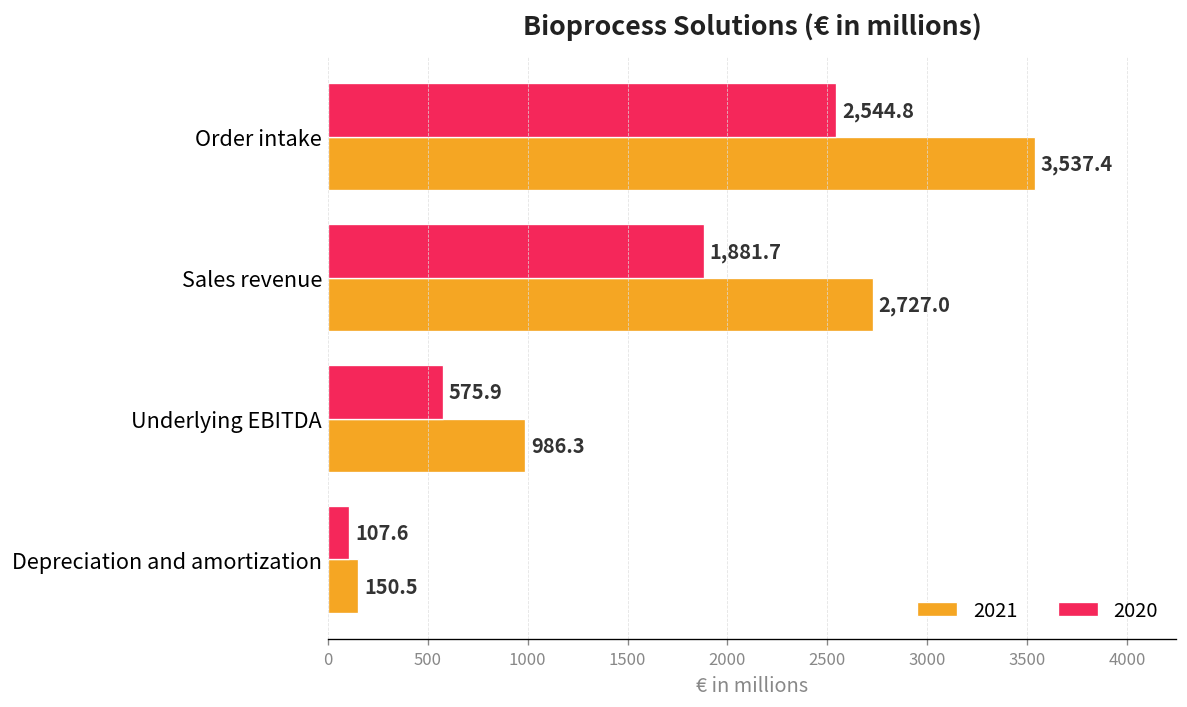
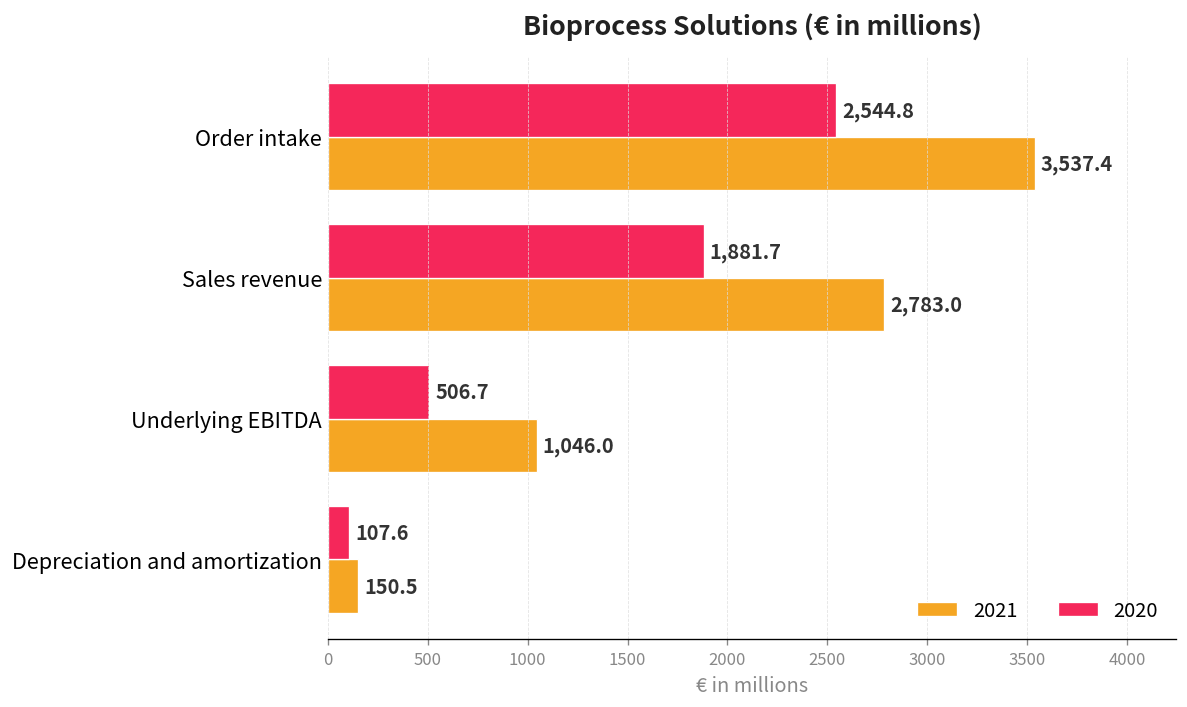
  {
    "2021": {
      "Order intake": "3,537.4",
-     "Sales revenue": "2,727.0",
-     "Underlying EBITDA": "986.3",
+     "Sales revenue": "2,783.0",
+     "Underlying EBITDA": "1,046.0",
      "Depreciation and amortization": "150.5"
    },
    "2020": {
      "Order intake": "2,544.8",
      "Sales revenue": "1,881.7",
-     "Underlying EBITDA": "575.9",
+     "Underlying EBITDA": "506.7",
      "Depreciation and amortization": "107.6"
    }
  }
